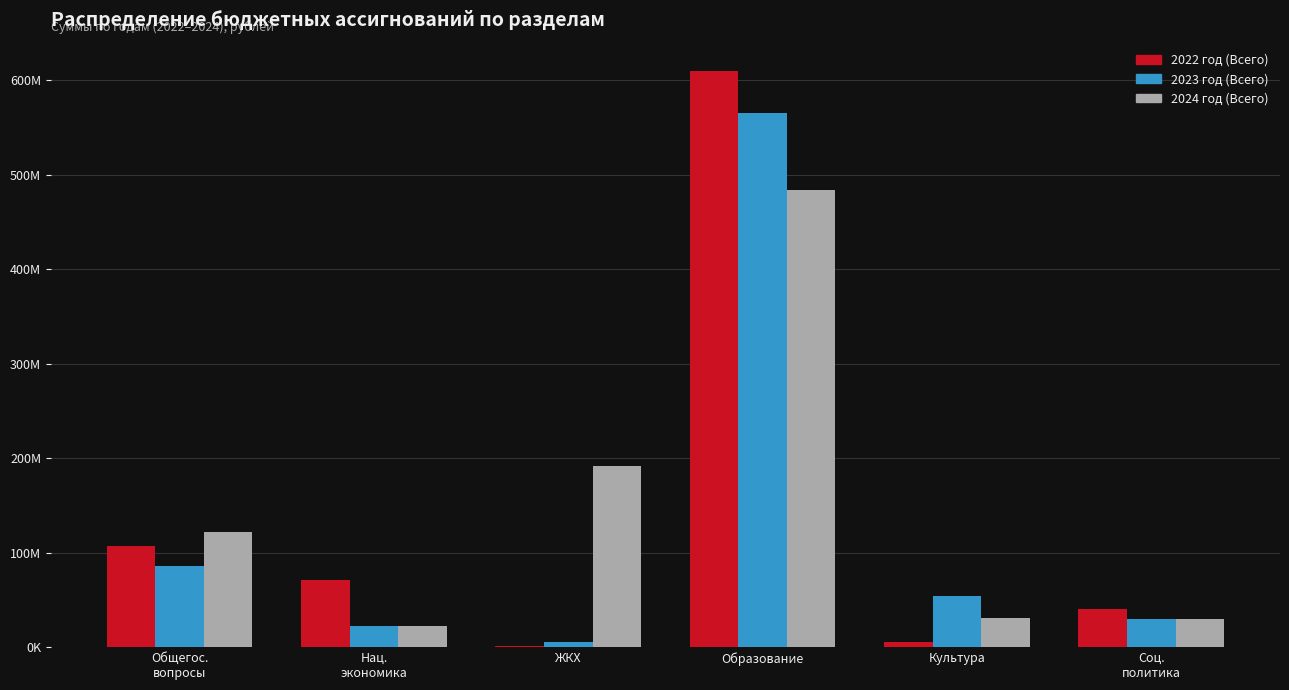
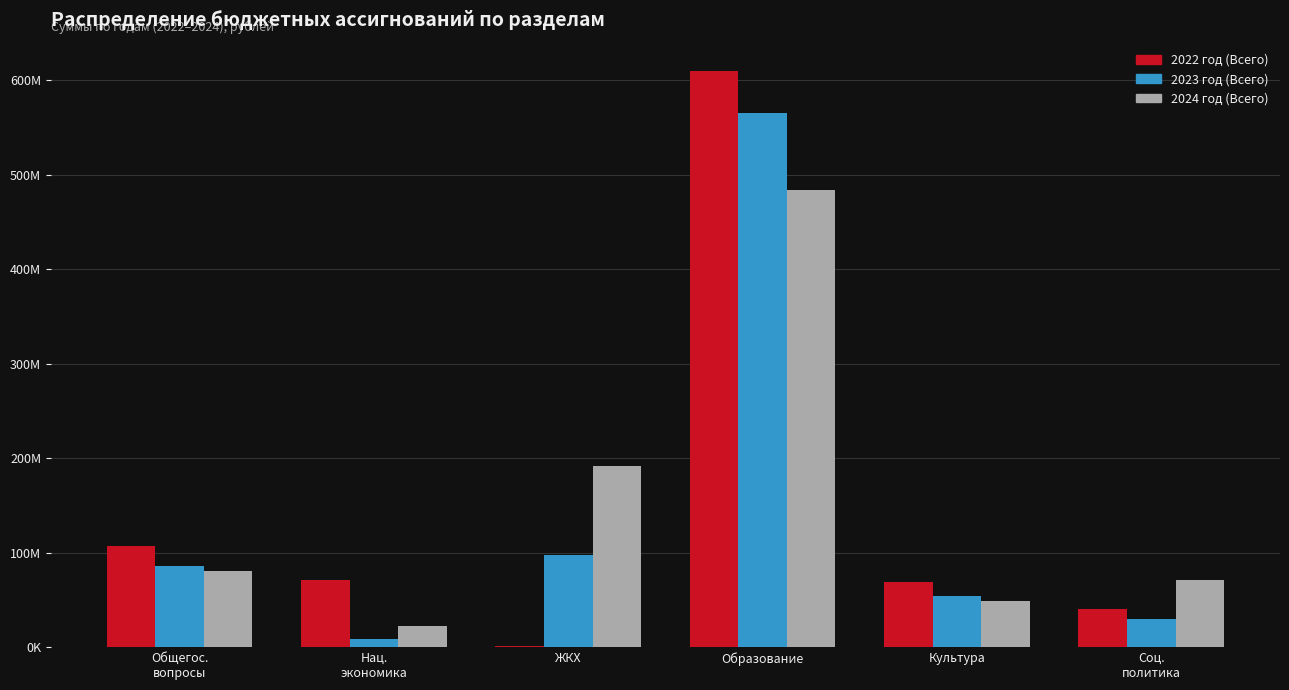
  {
    "2022 год (Всего)": {
      "Общегос. вопросы": 110000000,
      "Нац. экономика": 70000000,
      "Образование": 610000000,
-     "Культура": 10000000,
+     "Культура": 70000000,
      "Соц. политика": 40000000
    },
    "2023 год (Всего)": {
      "Общегос. вопросы": 90000000,
-     "Нац. экономика": 20000000,
-     "ЖКХ": 10000000,
+     "Нац. экономика": 10000000,
+     "ЖКХ": 100000000,
      "Образование": 570000000,
      "Культура": 50000000,
      "Соц. политика": 30000000
    },
    "2024 год (Всего)": {
-     "Общегос. вопросы": 120000000,
+     "Общегос. вопросы": 80000000,
      "Нац. экономика": 20000000,
      "ЖКХ": 190000000,
      "Образование": 480000000,
-     "Культура": 30000000,
-     "Соц. политика": 30000000
+     "Культура": 50000000,
+     "Соц. политика": 70000000
    }
  }
